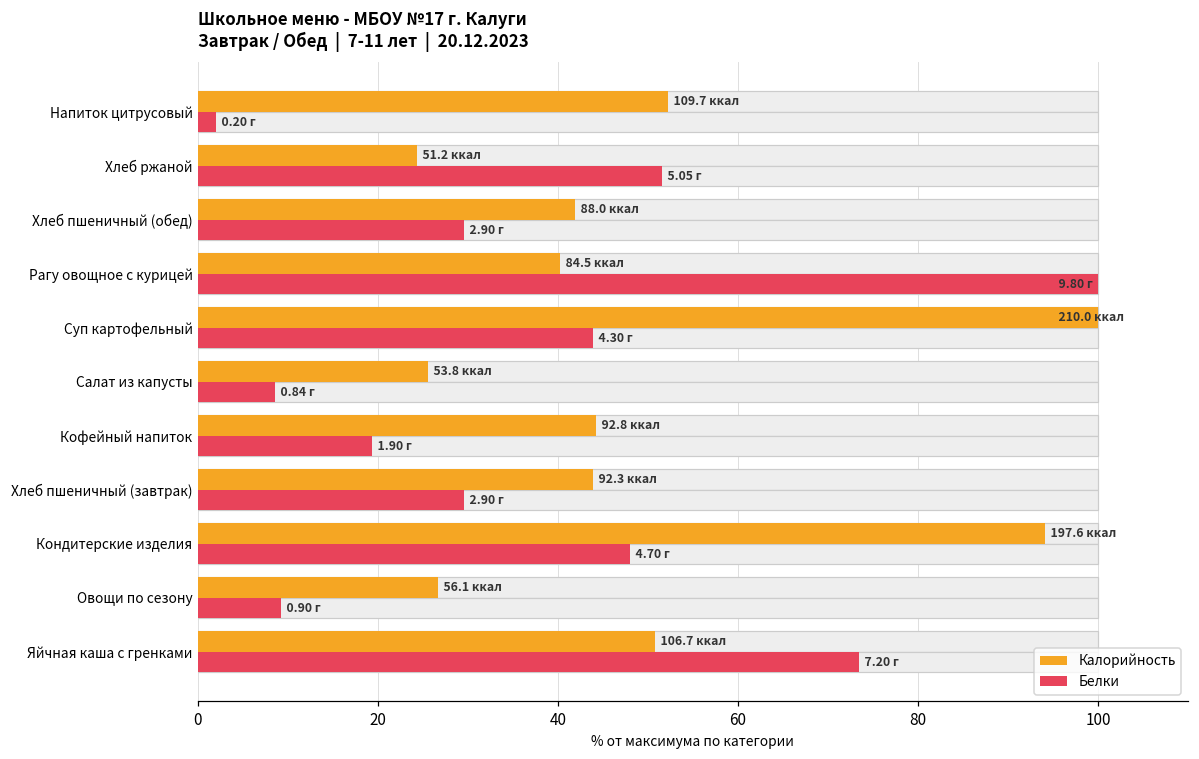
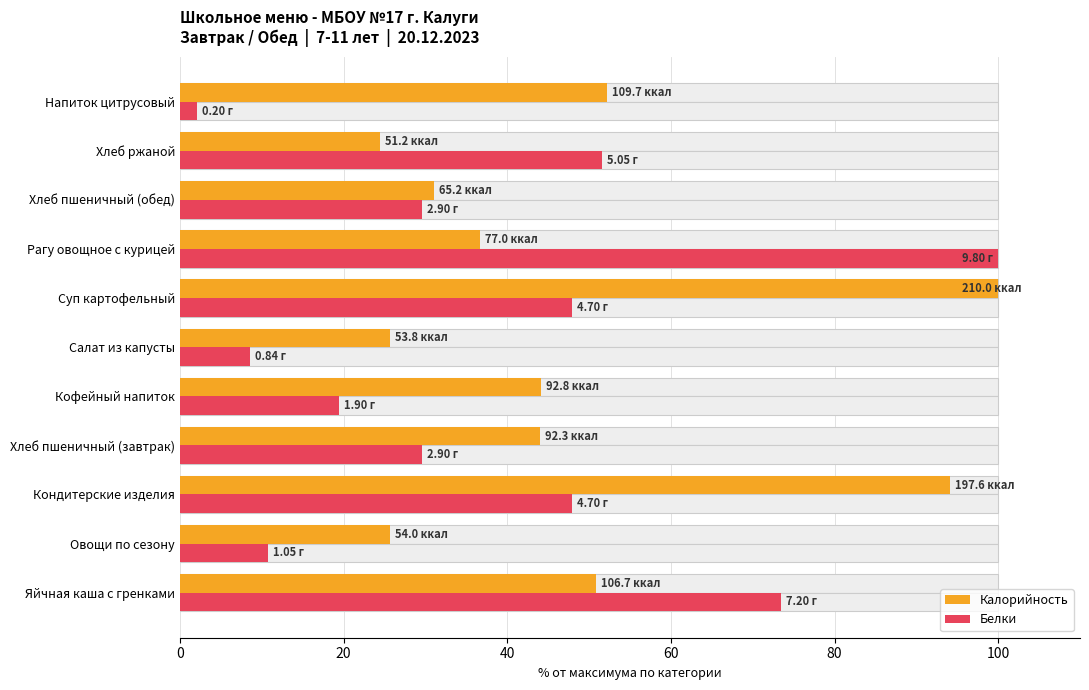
  {
    "Калорийность": {
-     "Хлеб пшеничный (обед)": 88.0,
-     "Рагу овощное с курицей": 84.5,
-     "Овощи по сезону": 56.1
+     "Хлеб пшеничный (обед)": 65.2,
+     "Рагу овощное с курицей": 77.0,
+     "Овощи по сезону": 54.0
    },
    "Белки": {
-     "Суп картофельный": 4.30,
-     "Овощи по сезону": 0.90
+     "Суп картофельный": 4.70,
+     "Овощи по сезону": 1.05
    }
  }
